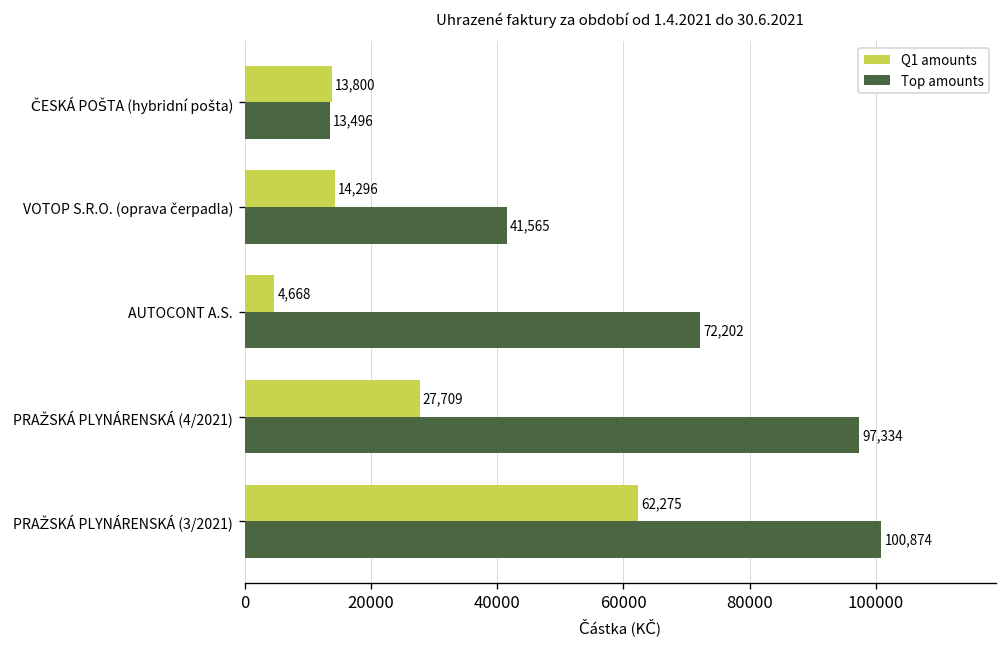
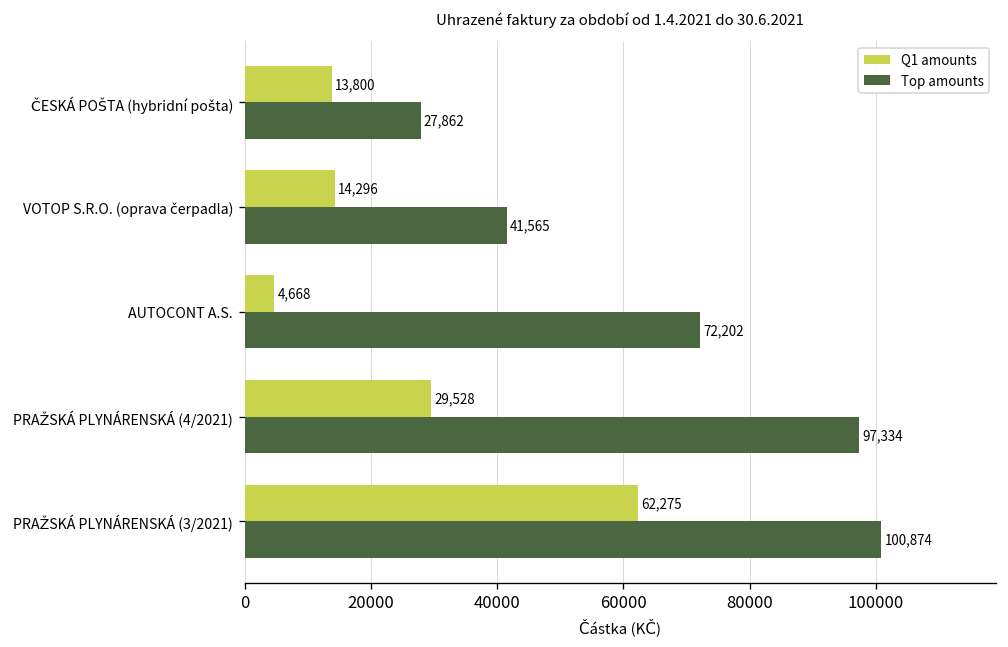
  {
    "Q1 amounts": {
      "ČESKÁ POŠTA (hybridní pošta)": "13,800",
      "VOTOP S.R.O. (oprava čerpadla)": "14,296",
      "AUTOCONT A.S.": "4,668",
-     "PRAŽSKÁ PLYNÁRENSKÁ (4/2021)": "27,709",
+     "PRAŽSKÁ PLYNÁRENSKÁ (4/2021)": "29,528",
      "PRAŽSKÁ PLYNÁRENSKÁ (3/2021)": "62,275"
    },
    "Top amounts": {
-     "ČESKÁ POŠTA (hybridní pošta)": "13,496",
+     "ČESKÁ POŠTA (hybridní pošta)": "27,862",
      "VOTOP S.R.O. (oprava čerpadla)": "41,565",
      "AUTOCONT A.S.": "72,202",
      "PRAŽSKÁ PLYNÁRENSKÁ (4/2021)": "97,334",
      "PRAŽSKÁ PLYNÁRENSKÁ (3/2021)": "100,874"
    }
  }
